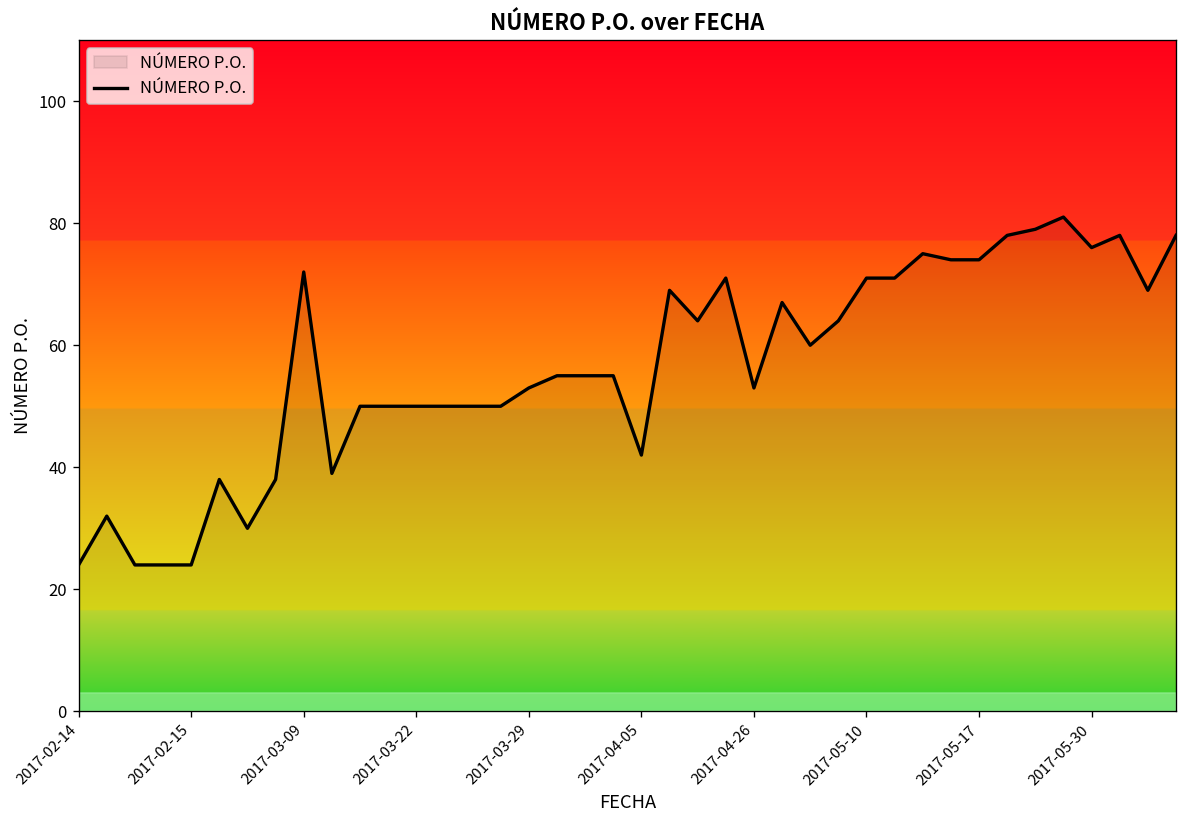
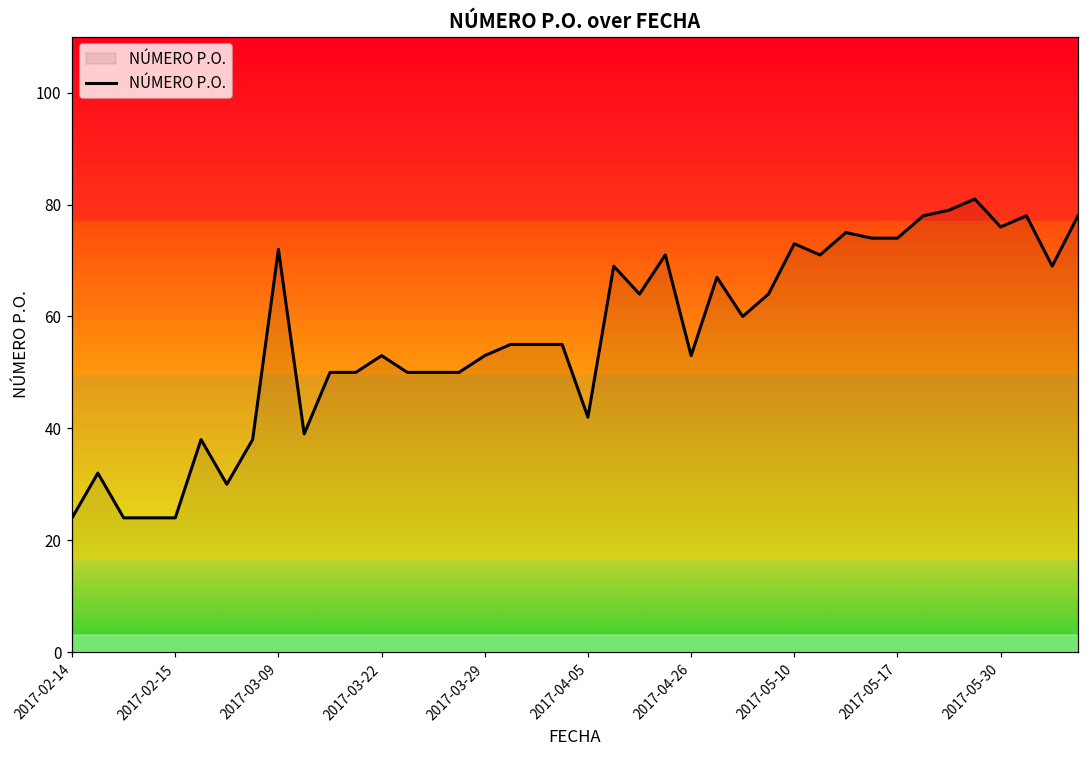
  {
    "2017-02-15": 24,
    "2017-03-09": 72,
-   "2017-03-22": 50,
+   "2017-03-22": 53,
    "2017-03-29": 53,
    "2017-04-05": 42,
-   "2017-05-10": 71
+   "2017-05-10": 73
  }
